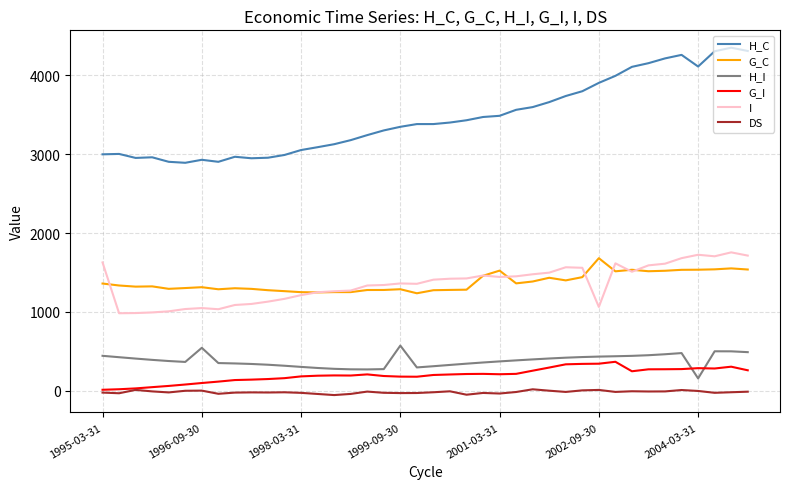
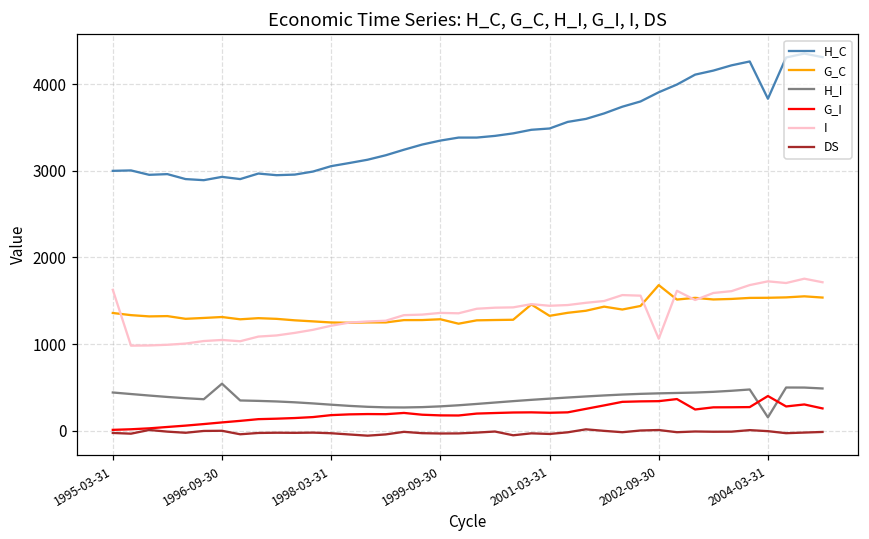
  {
    "H_C": {
      "1995-03-31": 3000,
      "1996-09-30": 2900,
      "1998-03-31": 3100,
      "1999-09-30": 3300,
      "2001-03-31": 3500,
      "2002-09-30": 3900,
-     "2004-03-31": 4100
+     "2004-03-31": 3800
    },
    "G_C": {
      "1995-03-31": 1400,
      "1996-09-30": 1300,
      "1998-03-31": 1200,
      "1999-09-30": 1300,
-     "2001-03-31": 1500,
+     "2001-03-31": 1300,
      "2002-09-30": 1700,
      "2004-03-31": 1500
    },
    "H_I": {
      "1995-03-31": 400,
      "1996-09-30": 500,
      "1998-03-31": 300,
-     "1999-09-30": 600,
+     "1999-09-30": 300,
      "2001-03-31": 400,
      "2002-09-30": 400,
      "2004-03-31": 200
    },
    "G_I": {
      "1995-03-31": 0,
      "1996-09-30": 100,
      "1998-03-31": 200,
      "1999-09-30": 200,
      "2001-03-31": 200,
      "2002-09-30": 300,
-     "2004-03-31": 300
+     "2004-03-31": 400
    },
    "I": {
      "1995-03-31": 1600,
      "1996-09-30": 1000,
      "1998-03-31": 1200,
      "1999-09-30": 1400,
      "2001-03-31": 1400,
      "2002-09-30": 1100,
      "2004-03-31": 1700
    },
    "DS": {
      "1995-03-31": 0,
      "1996-09-30": 0,
      "1998-03-31": 0,
      "1999-09-30": 0,
      "2001-03-31": 0,
      "2002-09-30": 0,
      "2004-03-31": 0
    }
  }
